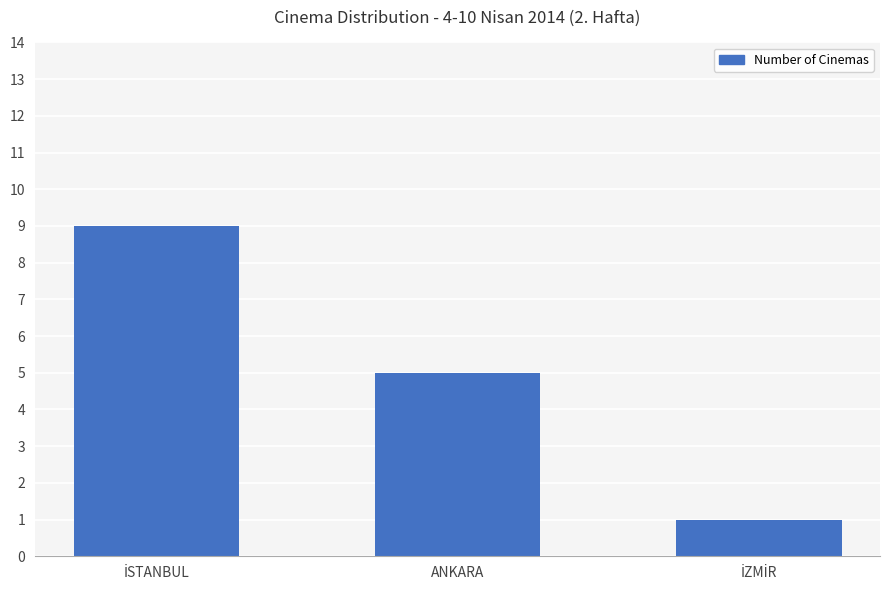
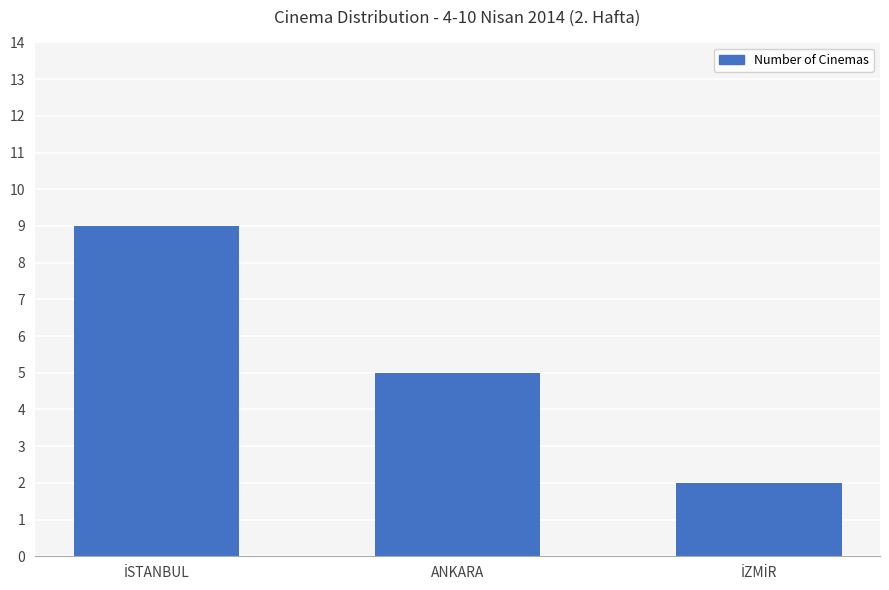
  {
    "İSTANBUL": 9,
    "ANKARA": 5,
-   "İZMİR": 1
+   "İZMİR": 2
  }
